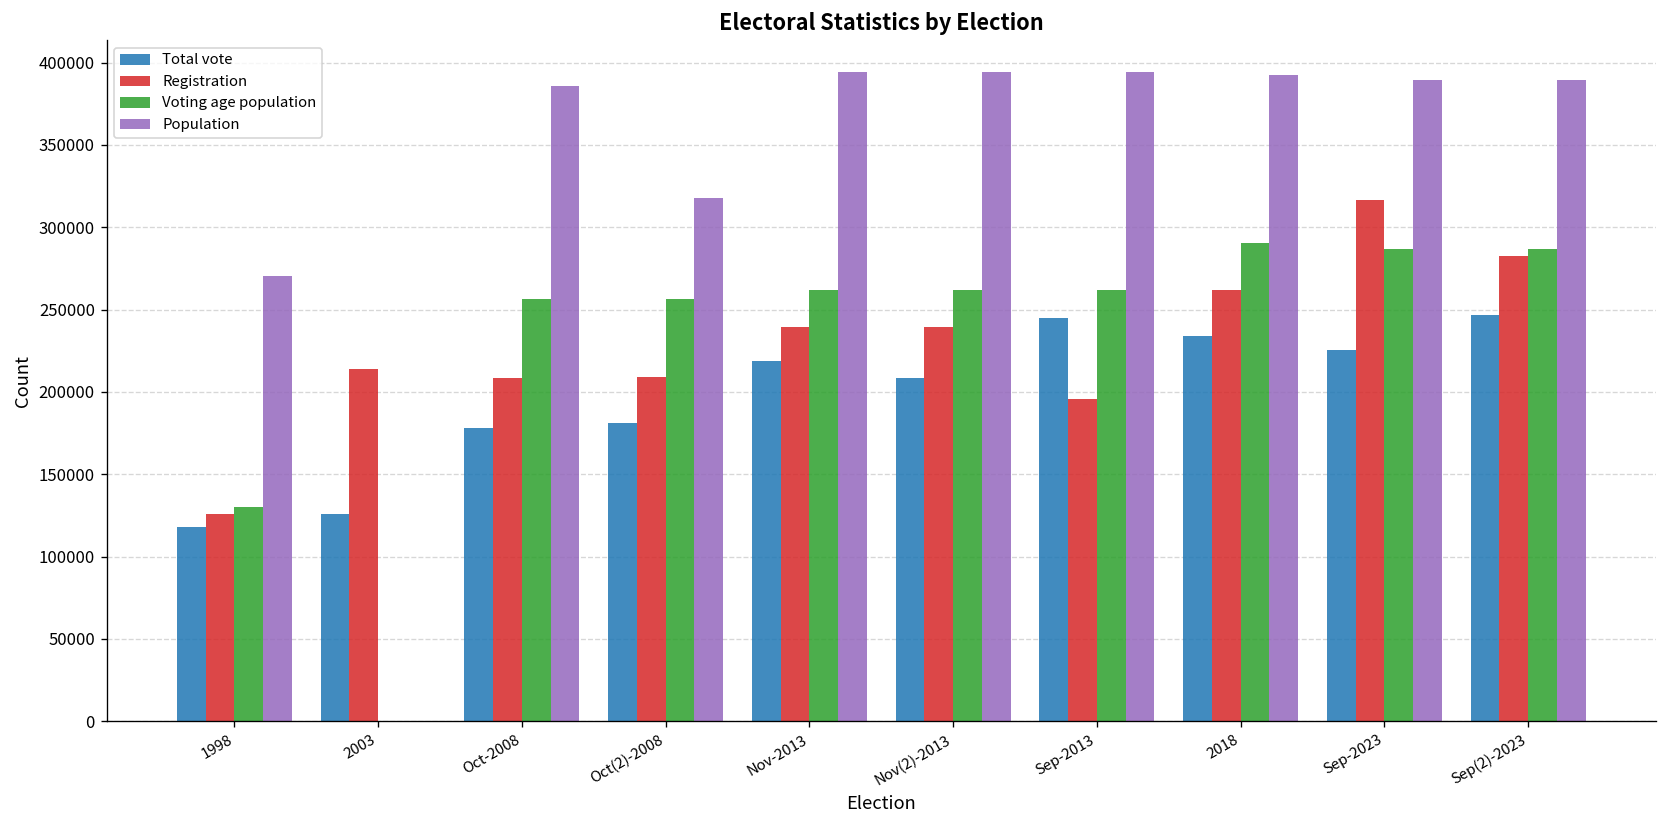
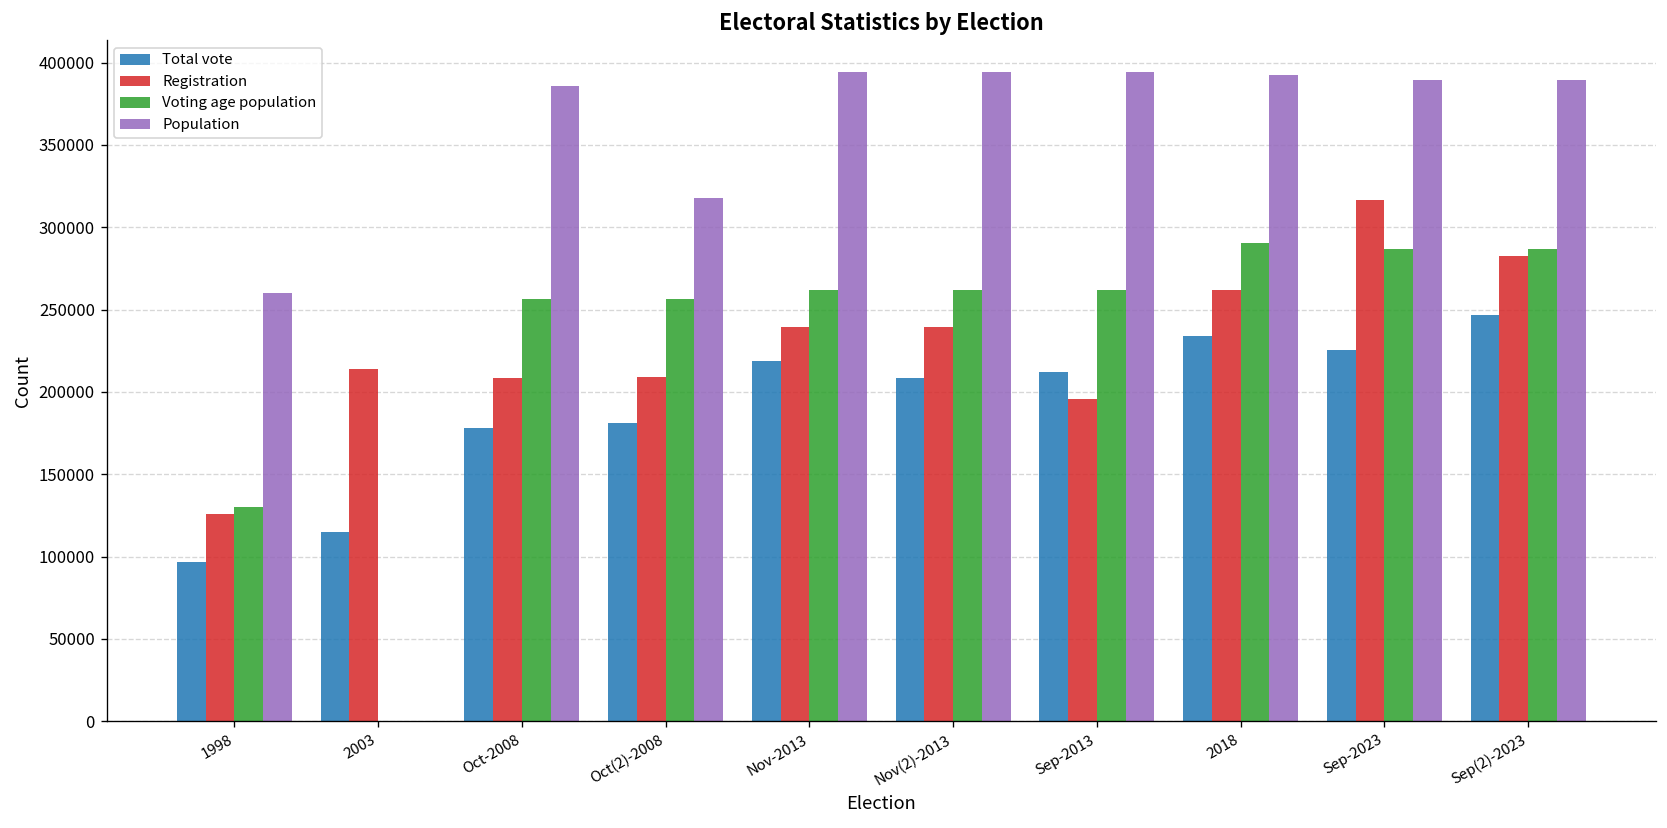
  {
    "Total vote": {
-     "1998": 118000,
-     "2003": 126000,
+     "1998": 97000,
+     "2003": 115000,
      "Oct-2008": 178000,
      "Oct(2)-2008": 181000,
      "Nov-2013": 219000,
      "Nov(2)-2013": 209000,
-     "Sep-2013": 245000,
+     "Sep-2013": 212000,
      "2018": 234000,
      "Sep-2023": 225000,
      "Sep(2)-2023": 247000
    },
    "Registration": {
      "1998": 126000,
      "2003": 214000,
      "Oct-2008": 208000,
      "Oct(2)-2008": 209000,
      "Nov-2013": 239000,
      "Nov(2)-2013": 239000,
      "Sep-2013": 195000,
      "2018": 262000,
      "Sep-2023": 317000,
      "Sep(2)-2023": 283000
    },
    "Voting age population": {
      "1998": 130000,
      "2003": 0,
      "Oct-2008": 257000,
      "Oct(2)-2008": 257000,
      "Nov-2013": 262000,
      "Nov(2)-2013": 262000,
      "Sep-2013": 262000,
      "2018": 290000,
      "Sep-2023": 287000,
      "Sep(2)-2023": 287000
    },
    "Population": {
-     "1998": 271000,
+     "1998": 260000,
      "2003": 0,
      "Oct-2008": 386000,
      "Oct(2)-2008": 317000,
      "Nov-2013": 394000,
      "Nov(2)-2013": 394000,
      "Sep-2013": 394000,
      "2018": 392000,
      "Sep-2023": 390000,
      "Sep(2)-2023": 390000
    }
  }
